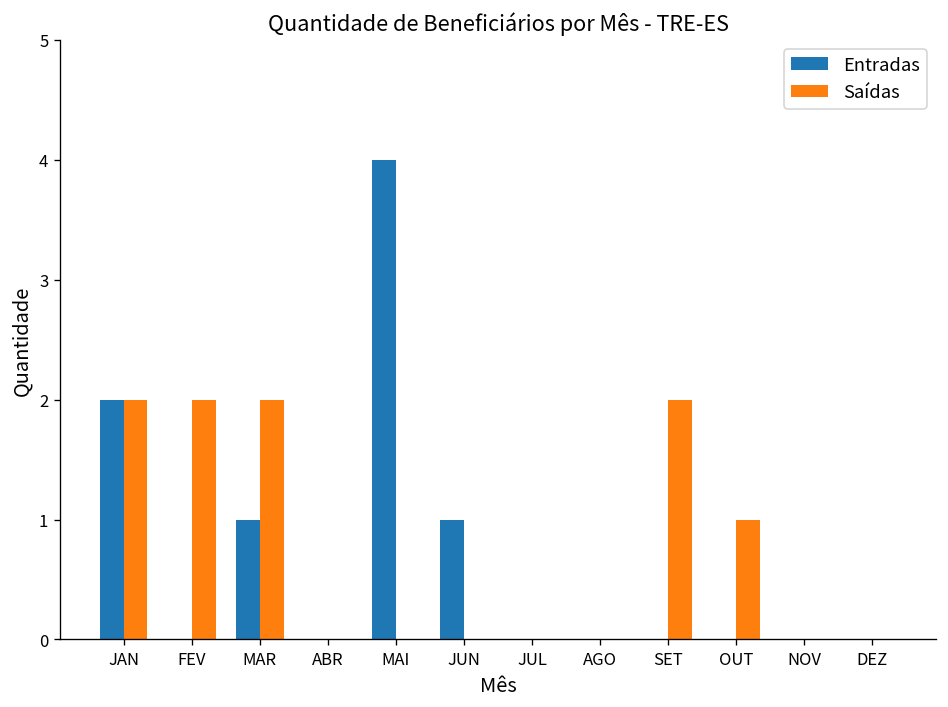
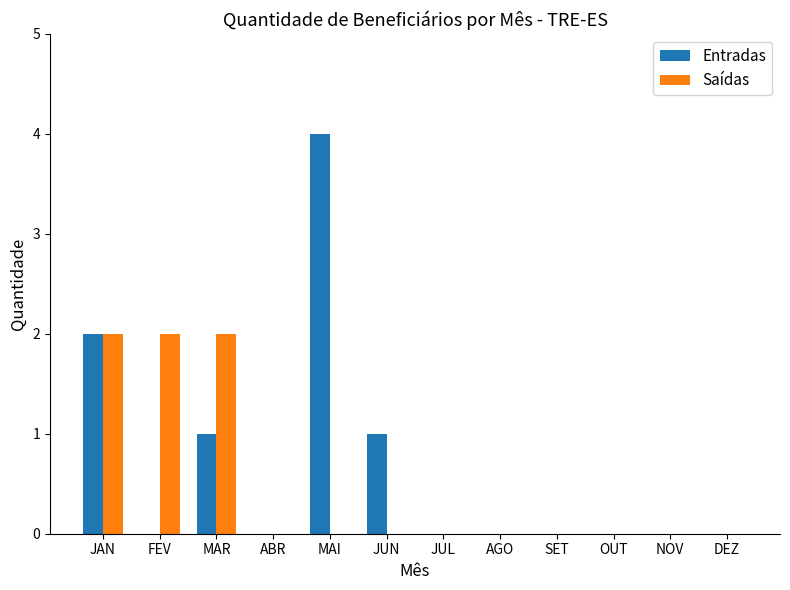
  {
    "Entradas": {
      "JAN": 2,
      "FEV": 0,
      "MAR": 1,
      "ABR": 0,
      "MAI": 4,
      "JUN": 1,
      "JUL": 0,
      "AGO": 0,
      "SET": 0,
      "OUT": 0,
      "NOV": 0,
      "DEZ": 0
    },
    "Saídas": {
      "JAN": 2,
      "FEV": 2,
      "MAR": 2,
      "ABR": 0,
      "MAI": 0,
      "JUN": 0,
      "JUL": 0,
      "AGO": 0,
-     "SET": 2,
-     "OUT": 1,
+     "SET": 0,
+     "OUT": 0,
      "NOV": 0,
      "DEZ": 0
    }
  }
